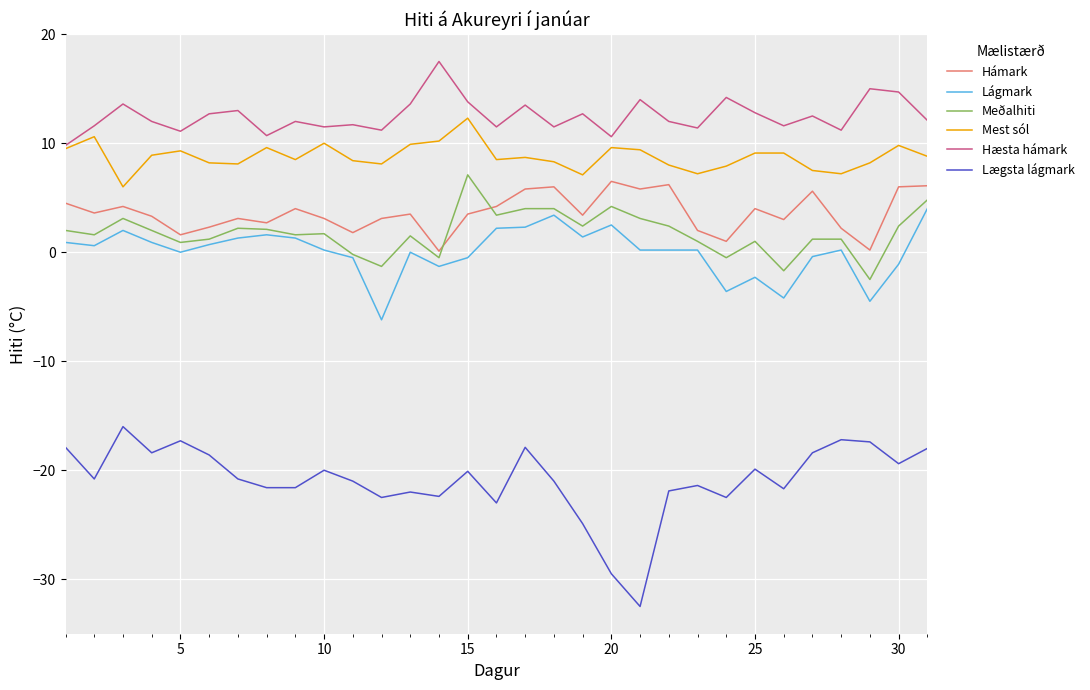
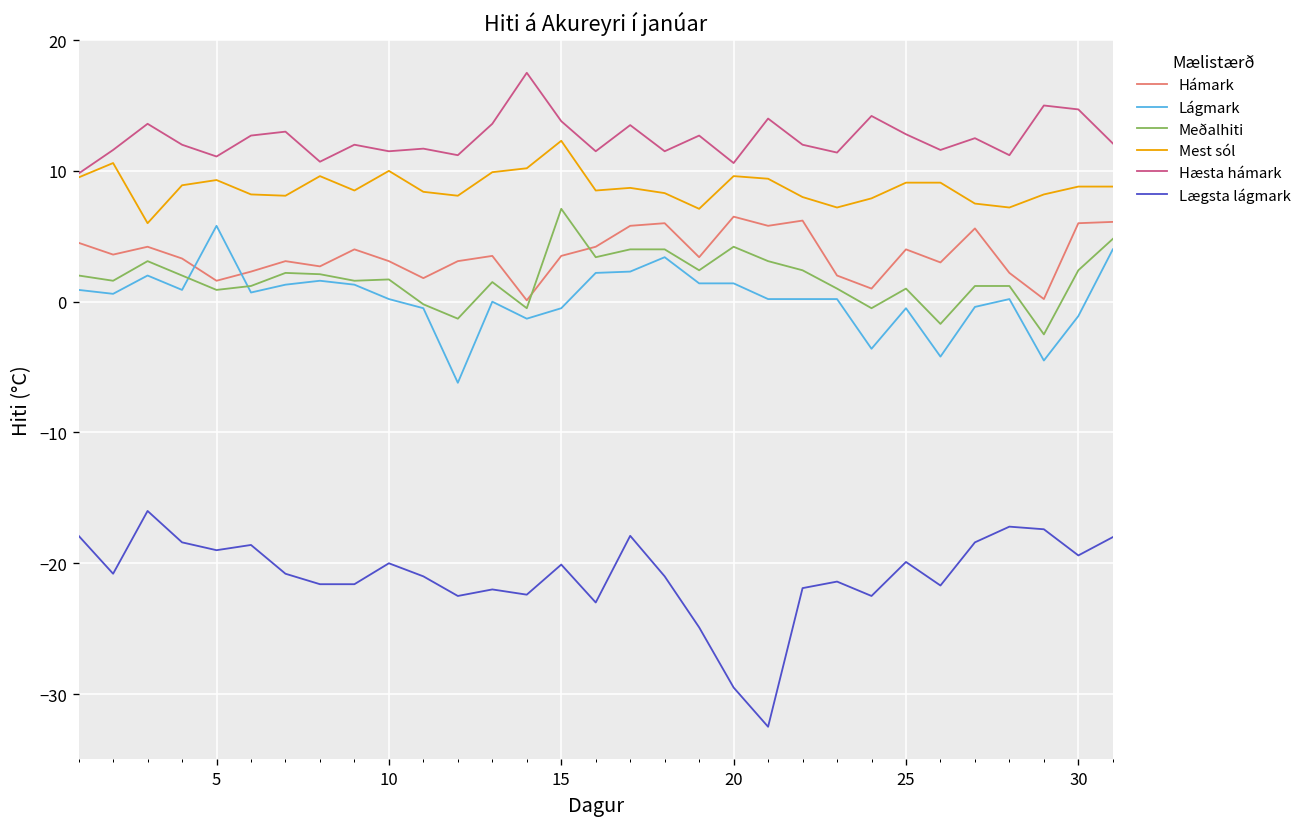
  {
    "Lágmark": {
-     "5": 0.0,
+     "5": 5.8,
      "10": 0.2,
      "15": -0.5,
-     "20": 2.5,
-     "25": -2.3,
+     "20": 1.4,
+     "25": -0.5,
      "30": -1.1
    },
    "Meðalhiti": {
      "5": 0.9,
      "10": 1.7,
      "15": 7.1,
      "20": 4.2,
      "25": 1.0,
      "30": 2.4
    },
    "Mest sól": {
      "5": 9.3,
      "10": 10.0,
      "15": 12.3,
      "20": 9.6,
      "25": 9.1,
-     "30": 9.8
+     "30": 8.8
    },
    "Lægsta lágmark": {
-     "5": -17.3,
+     "5": -19.0,
      "10": -20.0,
      "15": -20.1,
      "20": -29.5,
      "25": -19.9,
      "30": -19.4
    }
  }
